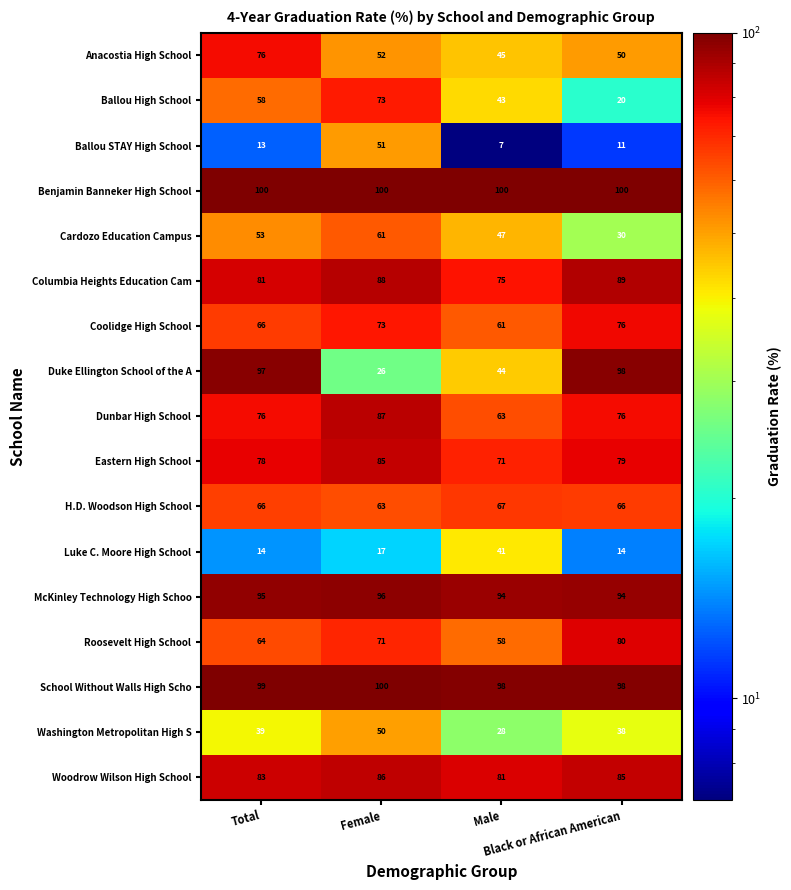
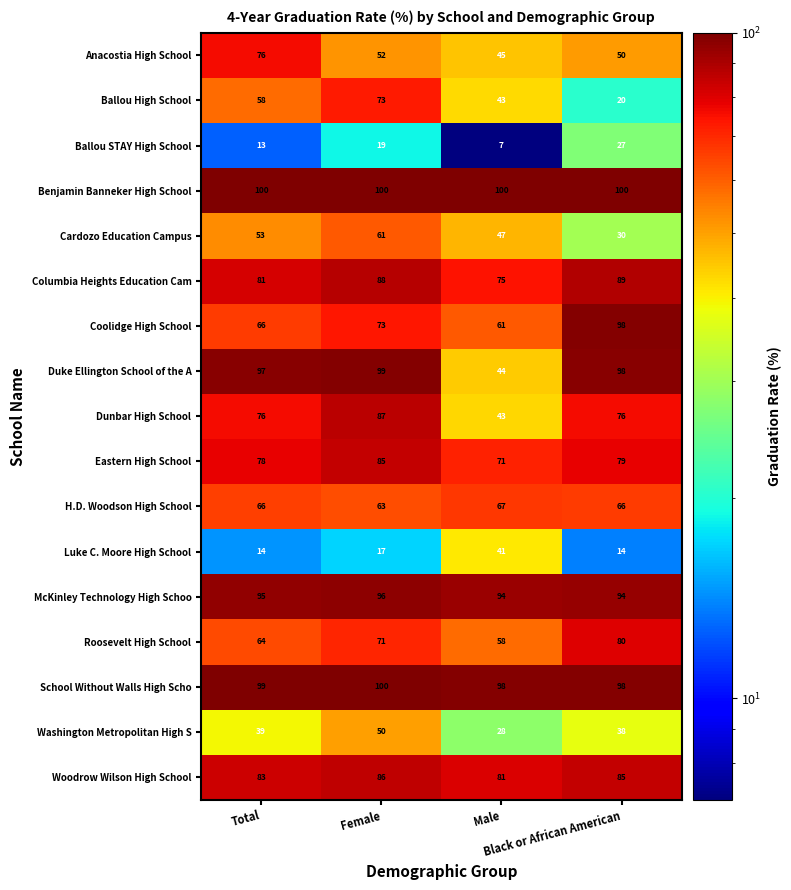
  {
    "Anacostia High School": {
      "Total": 76,
      "Female": 52,
      "Male": 45,
      "Black or African American": 50
    },
    "Ballou High School": {
      "Total": 58,
      "Female": 73,
      "Male": 43,
      "Black or African American": 20
    },
    "Ballou STAY High School": {
      "Total": 13,
-     "Female": 51,
+     "Female": 19,
      "Male": 7,
-     "Black or African American": 11
+     "Black or African American": 27
    },
    "Benjamin Banneker High School": {
      "Total": 100,
      "Female": 100,
      "Male": 100,
      "Black or African American": 100
    },
    "Cardozo Education Campus": {
      "Total": 53,
      "Female": 61,
      "Male": 47,
      "Black or African American": 30
    },
    "Columbia Heights Education Cam": {
      "Total": 81,
      "Female": 88,
      "Male": 75,
      "Black or African American": 89
    },
    "Coolidge High School": {
      "Total": 66,
      "Female": 73,
      "Male": 61,
-     "Black or African American": 76
+     "Black or African American": 98
    },
    "Duke Ellington School of the A": {
      "Total": 97,
-     "Female": 26,
+     "Female": 99,
      "Male": 44,
      "Black or African American": 98
    },
    "Dunbar High School": {
      "Total": 76,
      "Female": 87,
-     "Male": 63,
+     "Male": 43,
      "Black or African American": 76
    },
    "Eastern High School": {
      "Total": 78,
      "Female": 85,
      "Male": 71,
      "Black or African American": 79
    },
    "H.D. Woodson High School": {
      "Total": 66,
      "Female": 63,
      "Male": 67,
      "Black or African American": 66
    },
    "Luke C. Moore High School": {
      "Total": 14,
      "Female": 17,
      "Male": 41,
      "Black or African American": 14
    },
    "McKinley Technology High Schoo": {
      "Total": 95,
      "Female": 96,
      "Male": 94,
      "Black or African American": 94
    },
    "Roosevelt High School": {
      "Total": 64,
      "Female": 71,
      "Male": 58,
      "Black or African American": 80
    },
    "School Without Walls High Scho": {
      "Total": 99,
      "Female": 100,
      "Male": 98,
      "Black or African American": 98
    },
    "Washington Metropolitan High S": {
      "Total": 39,
      "Female": 50,
      "Male": 28,
      "Black or African American": 38
    },
    "Woodrow Wilson High School": {
      "Total": 83,
      "Female": 86,
      "Male": 81,
      "Black or African American": 85
    }
  }
